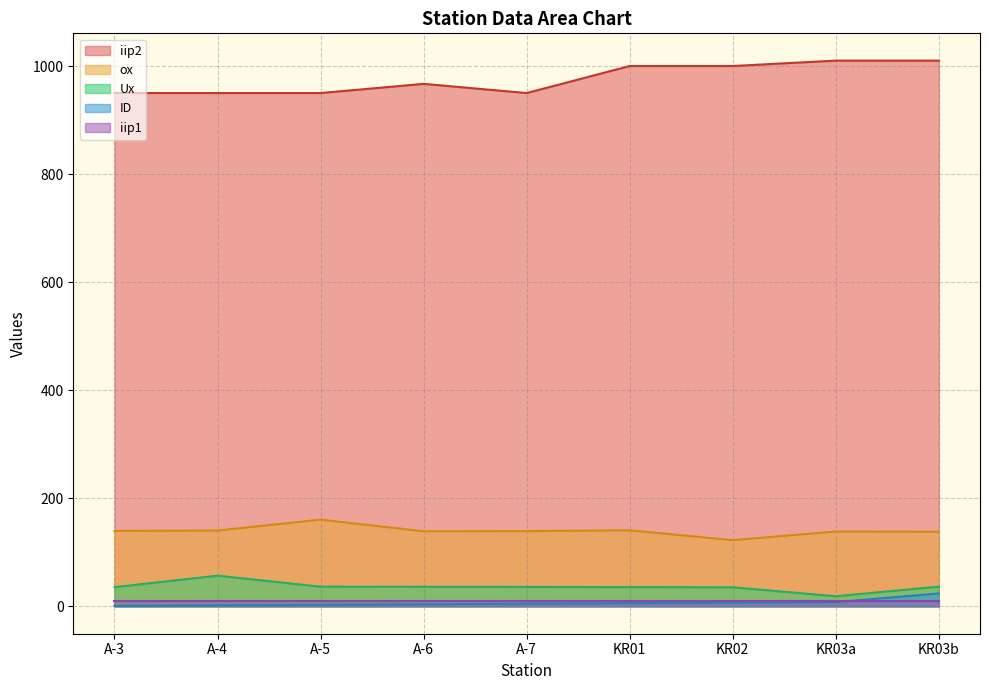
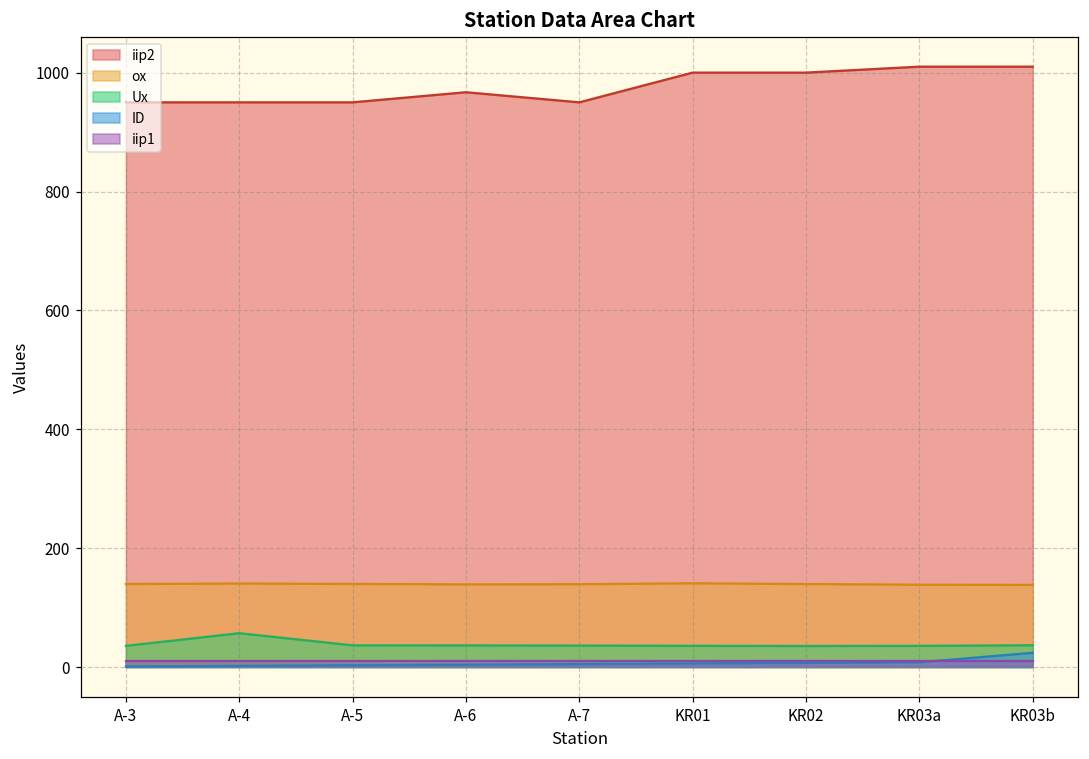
  {
    "iip2": {
      "A-4": 950,
      "A-5": 950,
      "A-6": 970,
      "A-7": 950,
      "KR01": 1000,
      "KR02": 1000,
      "KR03a": 1010,
      "KR03b": 1010
    },
    "ox": {
      "A-3": 140,
      "A-4": 140,
-     "A-5": 160,
+     "A-5": 140,
      "A-6": 140,
      "A-7": 140,
      "KR01": 140,
-     "KR02": 120,
+     "KR02": 140,
      "KR03a": 140,
      "KR03b": 140
    },
    "Ux": {
      "A-3": 40,
      "A-4": 60,
      "A-5": 40,
      "A-6": 40,
      "A-7": 40,
      "KR01": 40,
      "KR02": 40,
-     "KR03a": 20,
+     "KR03a": 40,
      "KR03b": 40
    },
    "ID": {
      "A-3": 0,
      "A-4": 0,
      "A-5": 0,
      "A-6": 0,
      "A-7": 10,
      "KR03b": 20
    },
    "iip1": {
      "A-3": 10,
      "A-4": 10,
      "A-5": 10,
      "A-6": 10,
      "A-7": 10,
      "KR03b": 10
    }
  }
